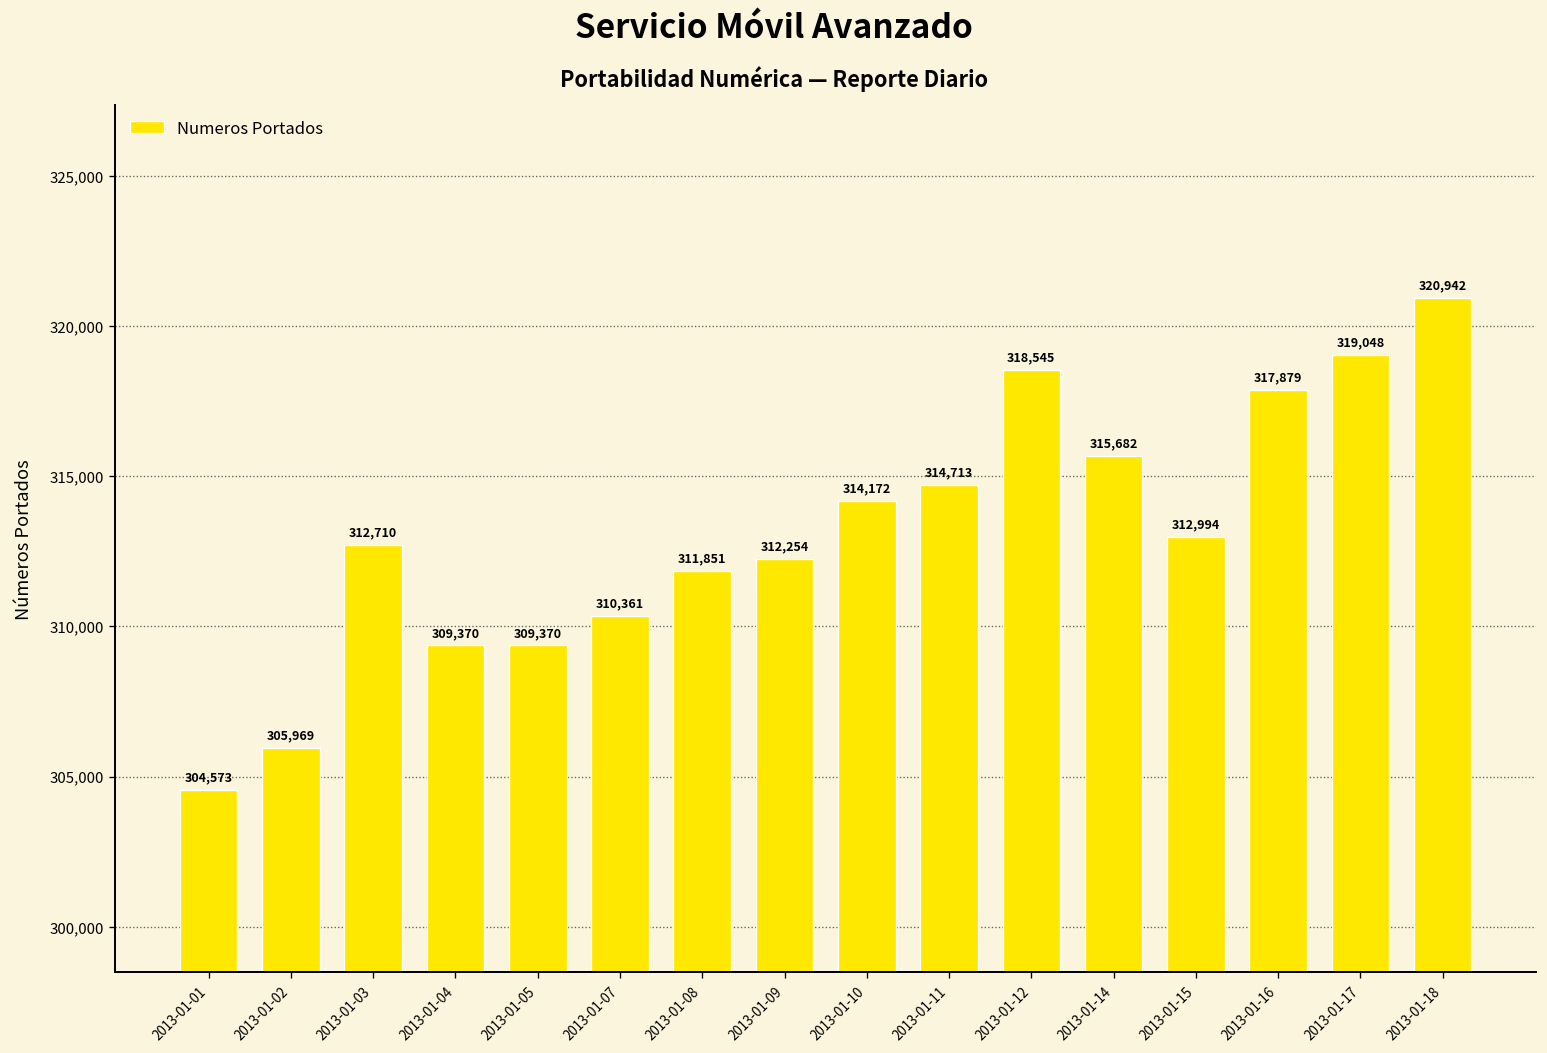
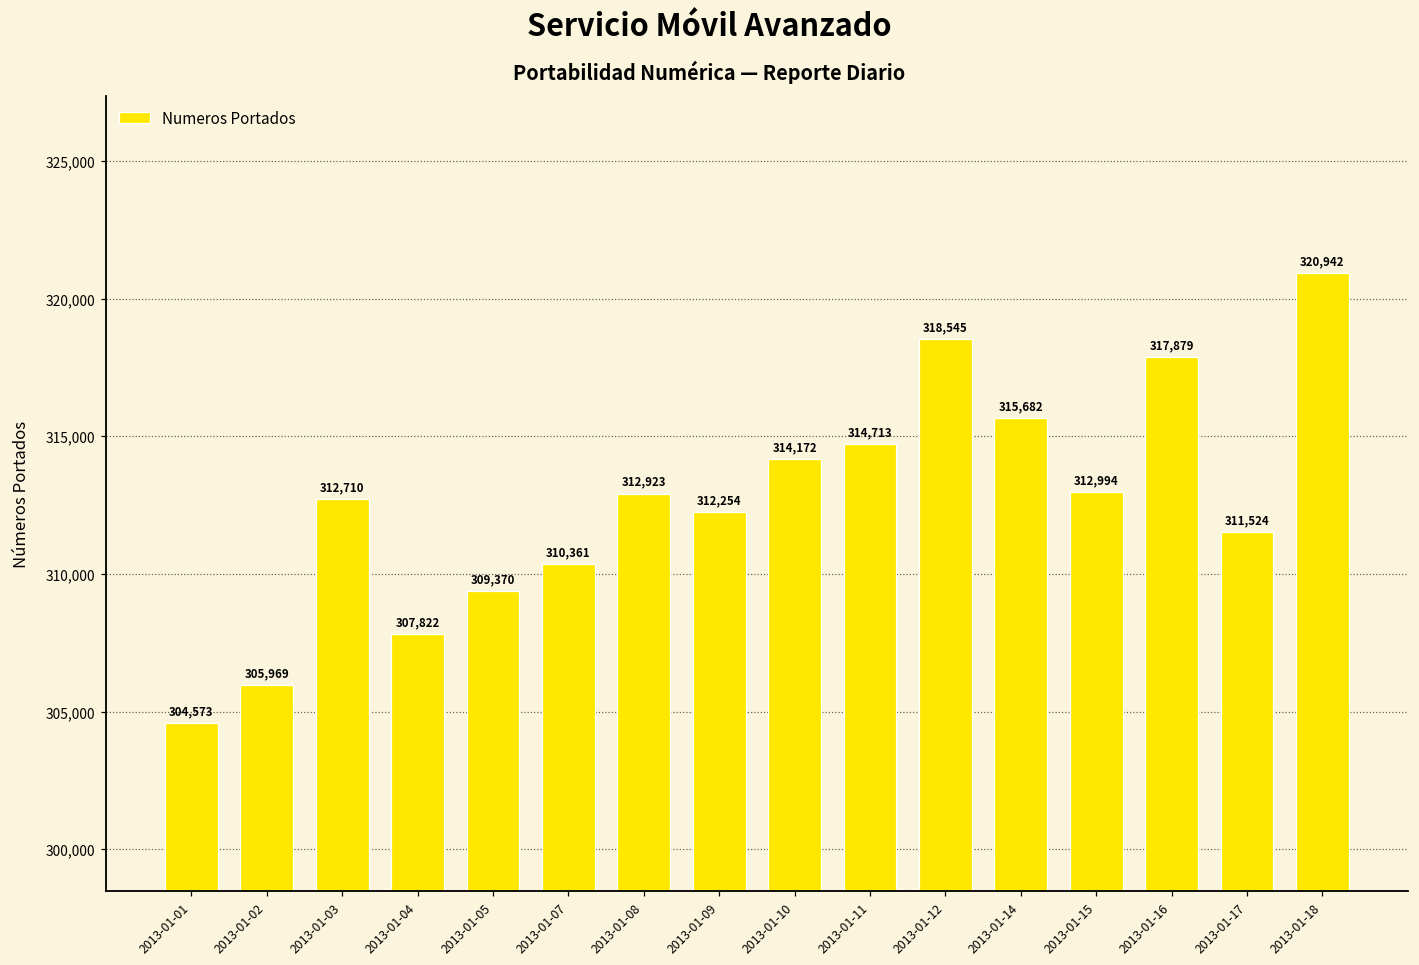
  {
    "2013-01-01": "304,573",
    "2013-01-02": "305,969",
    "2013-01-03": "312,710",
-   "2013-01-04": "309,370",
+   "2013-01-04": "307,822",
    "2013-01-05": "309,370",
    "2013-01-07": "310,361",
-   "2013-01-08": "311,851",
+   "2013-01-08": "312,923",
    "2013-01-09": "312,254",
    "2013-01-10": "314,172",
    "2013-01-11": "314,713",
    "2013-01-12": "318,545",
    "2013-01-14": "315,682",
    "2013-01-15": "312,994",
    "2013-01-16": "317,879",
-   "2013-01-17": "319,048",
+   "2013-01-17": "311,524",
    "2013-01-18": "320,942"
  }
